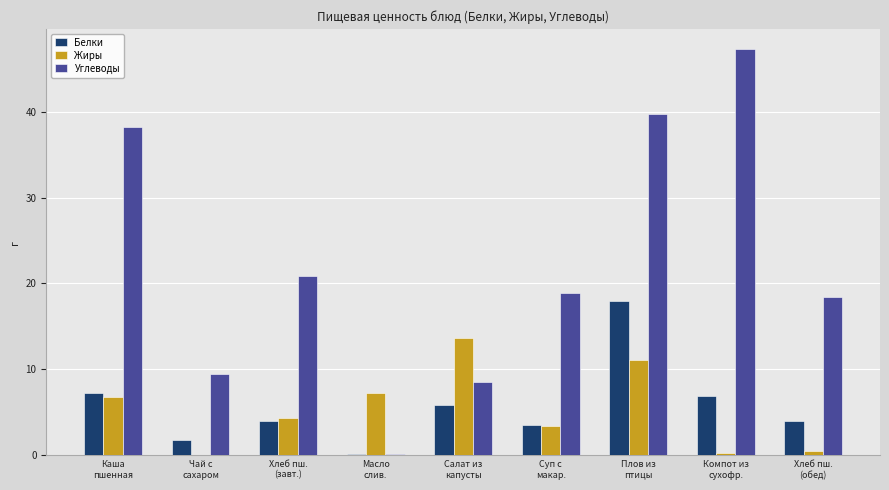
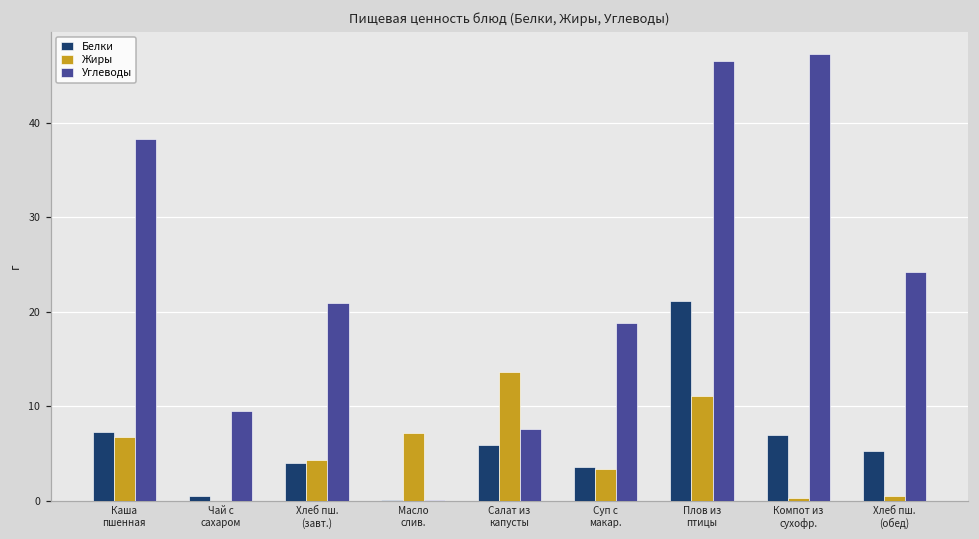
  {
    "Белки": {
      "Каша пшенная": 7,
-     "Чай с сахаром": 2,
+     "Чай с сахаром": 1,
      "Хлеб пш. (завт.)": 4,
      "Салат из капусты": 6,
      "Суп с макар.": 4,
-     "Плов из птицы": 18,
+     "Плов из птицы": 21,
      "Компот из сухофр.": 7,
-     "Хлеб пш. (обед)": 4
+     "Хлеб пш. (обед)": 5
    },
    "Жиры": {
      "Каша пшенная": 7,
      "Чай с сахаром": 0,
      "Хлеб пш. (завт.)": 4,
      "Масло слив.": 7,
      "Салат из капусты": 14,
      "Суп с макар.": 3,
      "Плов из птицы": 11,
      "Компот из сухофр.": 0,
      "Хлеб пш. (обед)": 1
    },
    "Углеводы": {
      "Каша пшенная": 38,
      "Чай с сахаром": 9,
      "Хлеб пш. (завт.)": 21,
-     "Салат из капусты": 9,
+     "Салат из капусты": 8,
      "Суп с макар.": 19,
-     "Плов из птицы": 40,
+     "Плов из птицы": 47,
      "Компот из сухофр.": 47,
-     "Хлеб пш. (обед)": 18
+     "Хлеб пш. (обед)": 24
    }
  }
